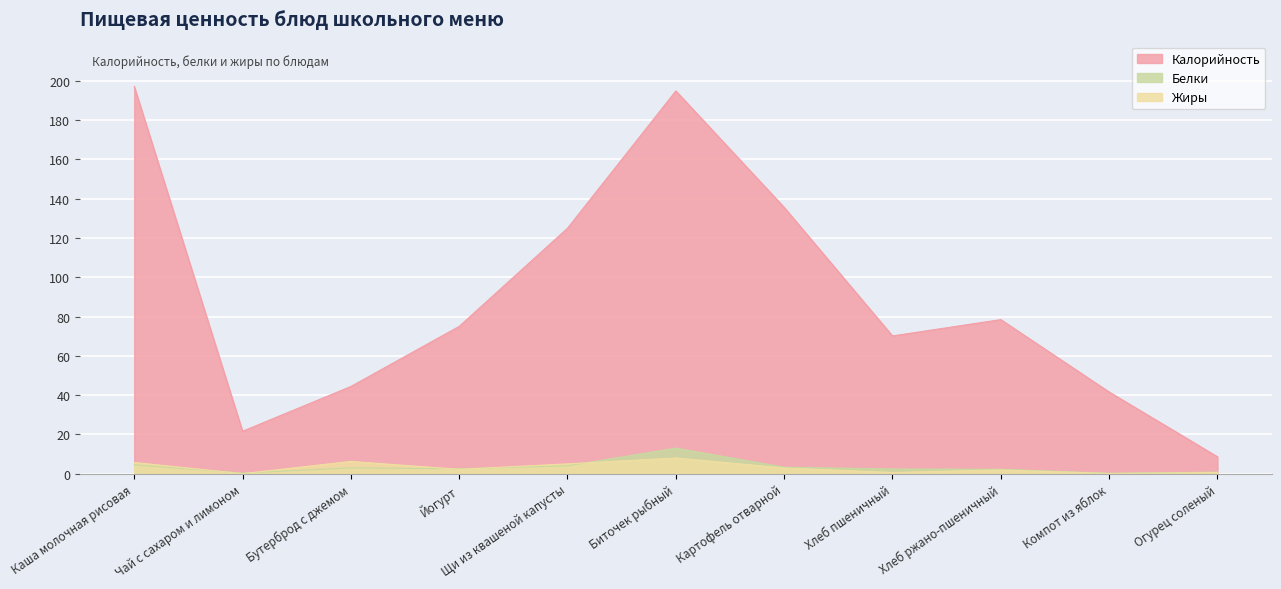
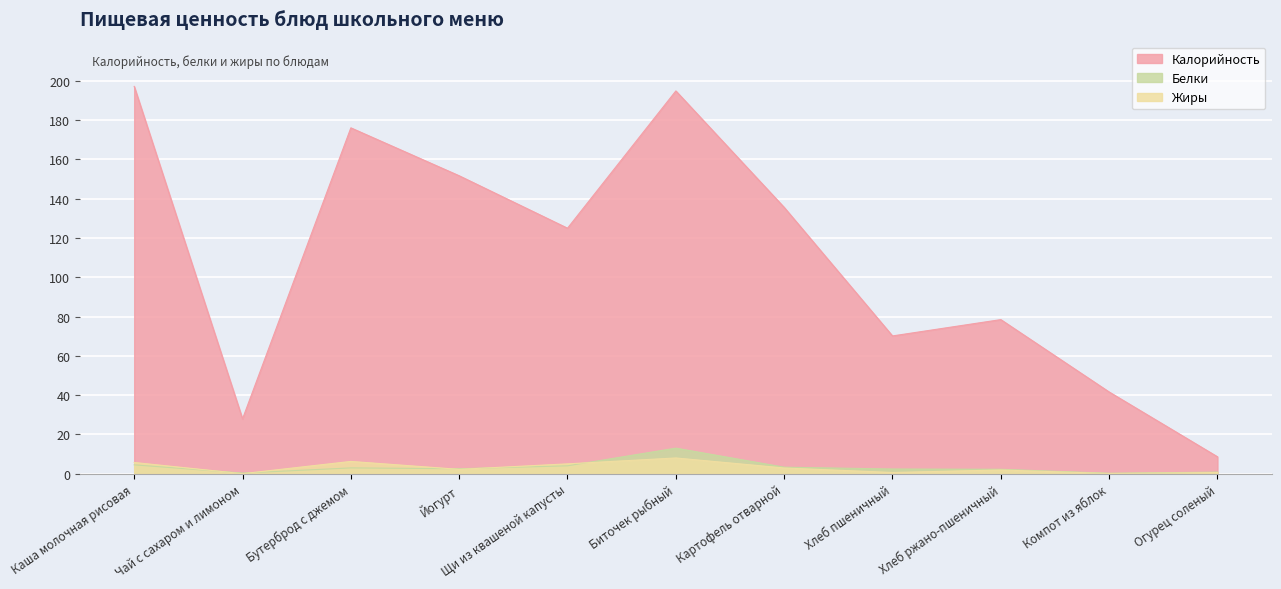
  {
    "Калорийность": {
      "Каша молочная рисовая": 197,
-     "Чай с сахаром и лимоном": 22,
-     "Бутерброд с джемом": 44,
-     "Йогурт": 75,
+     "Чай с сахаром и лимоном": 28,
+     "Бутерброд с джемом": 176,
+     "Йогурт": 152,
      "Щи из квашеной капусты": 125,
      "Биточек рыбный": 195,
      "Картофель отварной": 136,
      "Хлеб пшеничный": 70,
      "Хлеб ржано-пшеничный": 78,
      "Компот из яблок": 42,
      "Огурец соленый": 9
    }
  }
